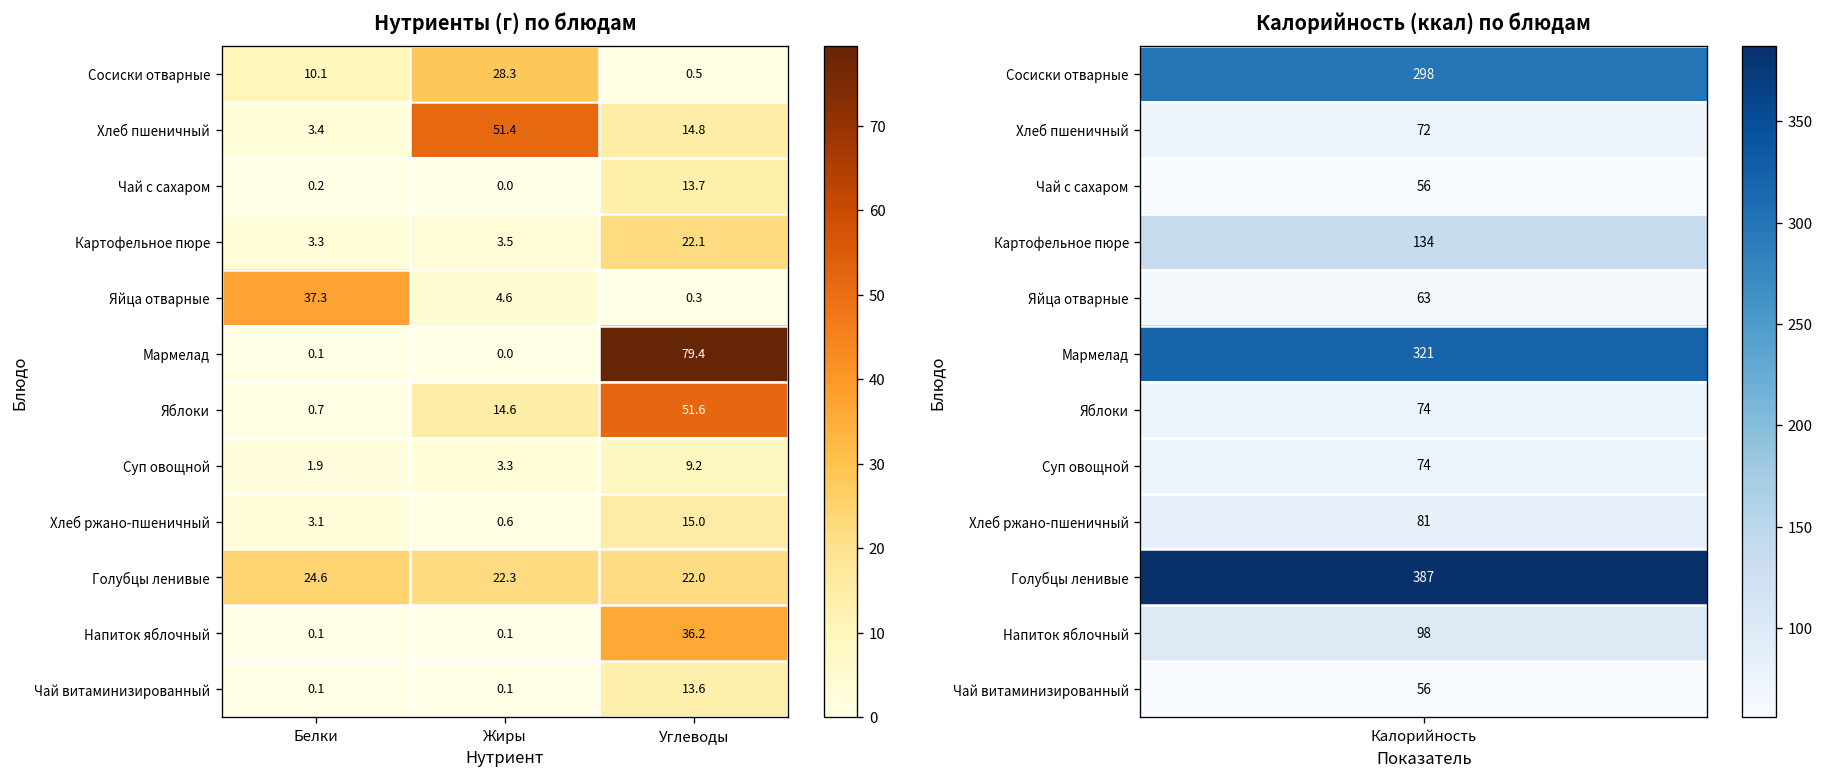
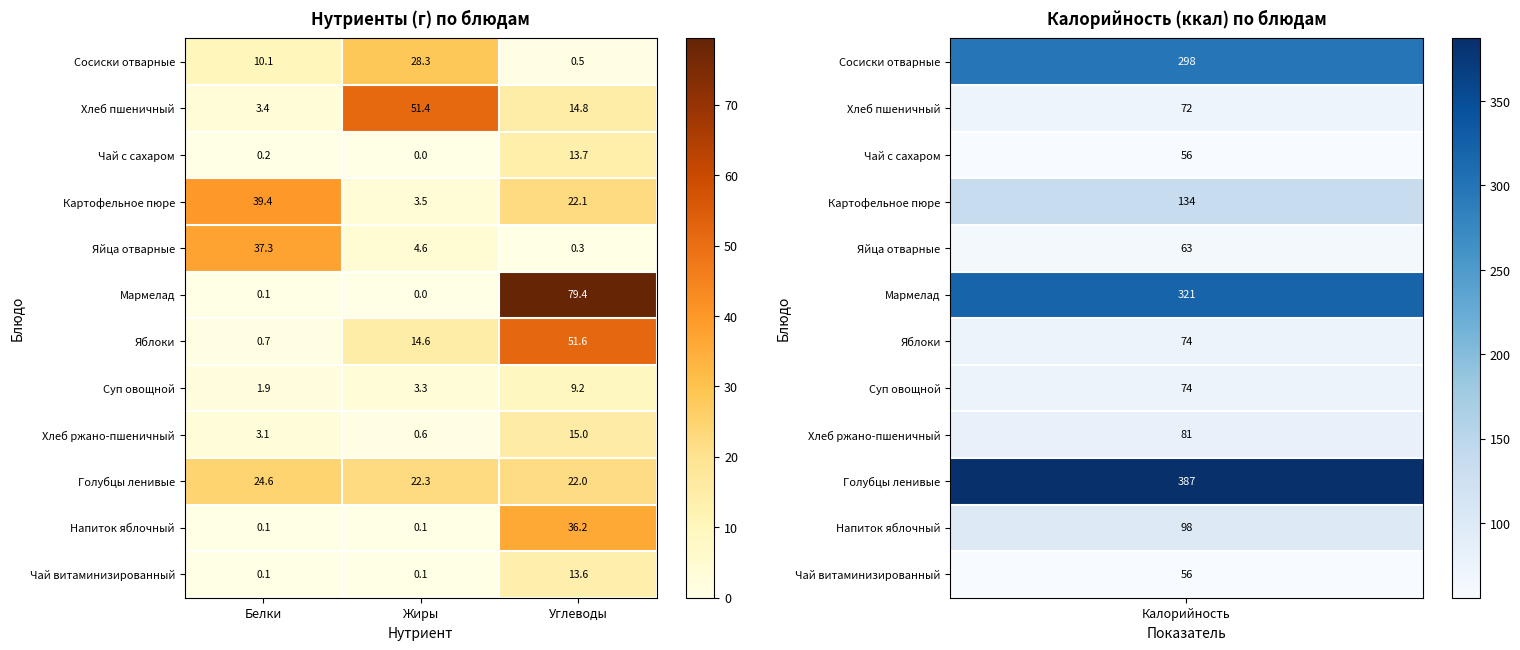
  {
    "Нутриенты (г) по блюдам": {
      "Сосиски отварные": {
        "Белки": 10.1,
        "Жиры": 28.3,
        "Углеводы": 0.5
      },
      "Хлеб пшеничный": {
        "Белки": 3.4,
        "Жиры": 51.4,
        "Углеводы": 14.8
      },
      "Чай с сахаром": {
        "Белки": 0.2,
        "Жиры": 0.0,
        "Углеводы": 13.7
      },
      "Картофельное пюре": {
-       "Белки": 3.3,
+       "Белки": 39.4,
        "Жиры": 3.5,
        "Углеводы": 22.1
      },
      "Яйца отварные": {
        "Белки": 37.3,
        "Жиры": 4.6,
        "Углеводы": 0.3
      },
      "Мармелад": {
        "Белки": 0.1,
        "Жиры": 0.0,
        "Углеводы": 79.4
      },
      "Яблоки": {
        "Белки": 0.7,
        "Жиры": 14.6,
        "Углеводы": 51.6
      },
      "Суп овощной": {
        "Белки": 1.9,
        "Жиры": 3.3,
        "Углеводы": 9.2
      },
      "Хлеб ржано-пшеничный": {
        "Белки": 3.1,
        "Жиры": 0.6,
        "Углеводы": 15.0
      },
      "Голубцы ленивые": {
        "Белки": 24.6,
        "Жиры": 22.3,
        "Углеводы": 22.0
      },
      "Напиток яблочный": {
        "Белки": 0.1,
        "Жиры": 0.1,
        "Углеводы": 36.2
      },
      "Чай витаминизированный": {
        "Белки": 0.1,
        "Жиры": 0.1,
        "Углеводы": 13.6
      }
    },
    "Калорийность (ккал) по блюдам": {
      "Сосиски отварные": {
        "Калорийность": 298
      },
      "Хлеб пшеничный": {
        "Калорийность": 72
      },
      "Чай с сахаром": {
        "Калорийность": 56
      },
      "Картофельное пюре": {
        "Калорийность": 134
      },
      "Яйца отварные": {
        "Калорийность": 63
      },
      "Мармелад": {
        "Калорийность": 321
      },
      "Яблоки": {
        "Калорийность": 74
      },
      "Суп овощной": {
        "Калорийность": 74
      },
      "Хлеб ржано-пшеничный": {
        "Калорийность": 81
      },
      "Голубцы ленивые": {
        "Калорийность": 387
      },
      "Напиток яблочный": {
        "Калорийность": 98
      },
      "Чай витаминизированный": {
        "Калорийность": 56
      }
    }
  }
